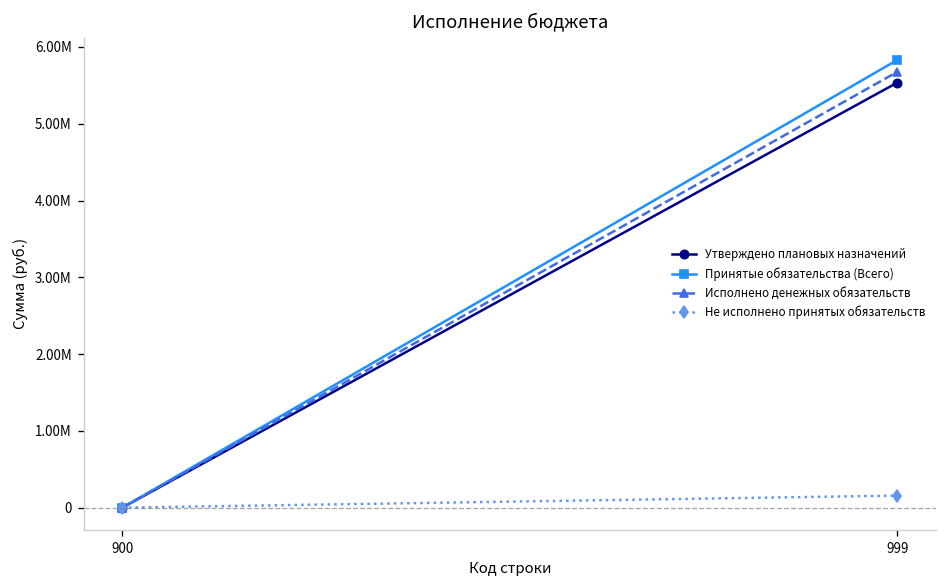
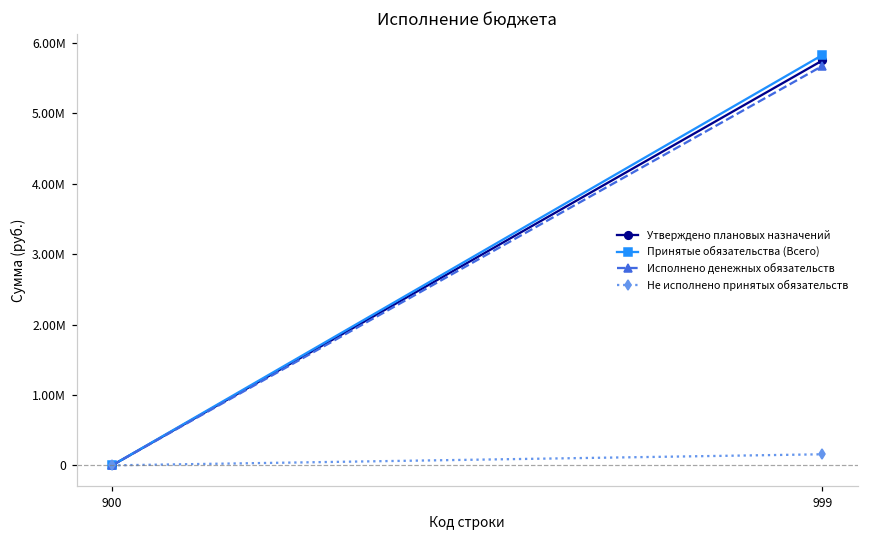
  {
    "Утверждено плановых назначений": {
-     "999": 5500000
+     "999": 5800000
    },
    "Принятые обязательства (Всего)": {
      "999": 5800000
    }
  }
